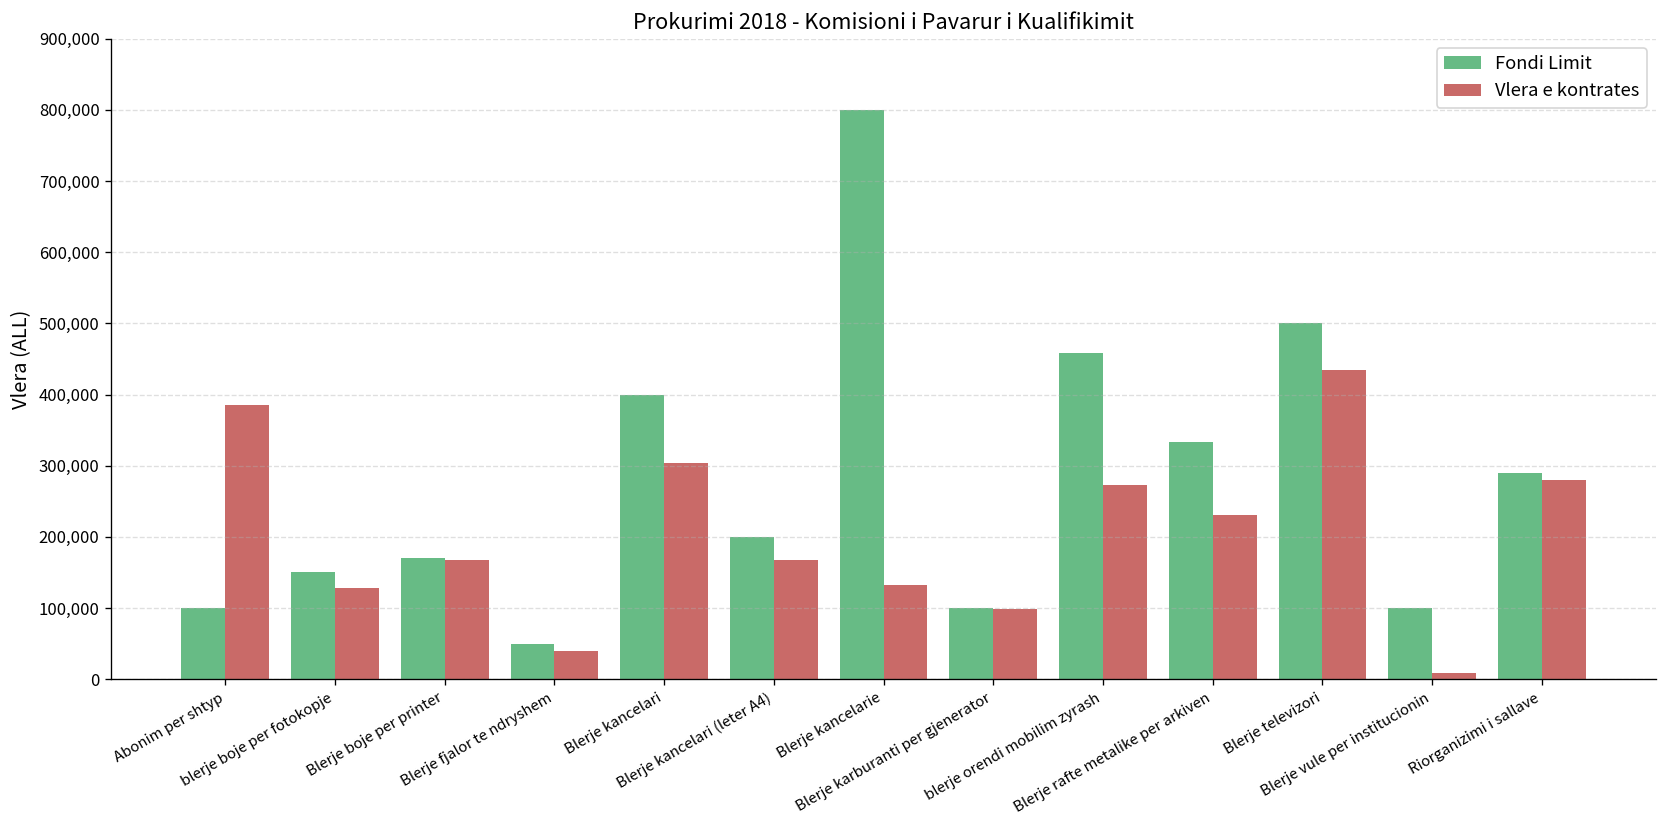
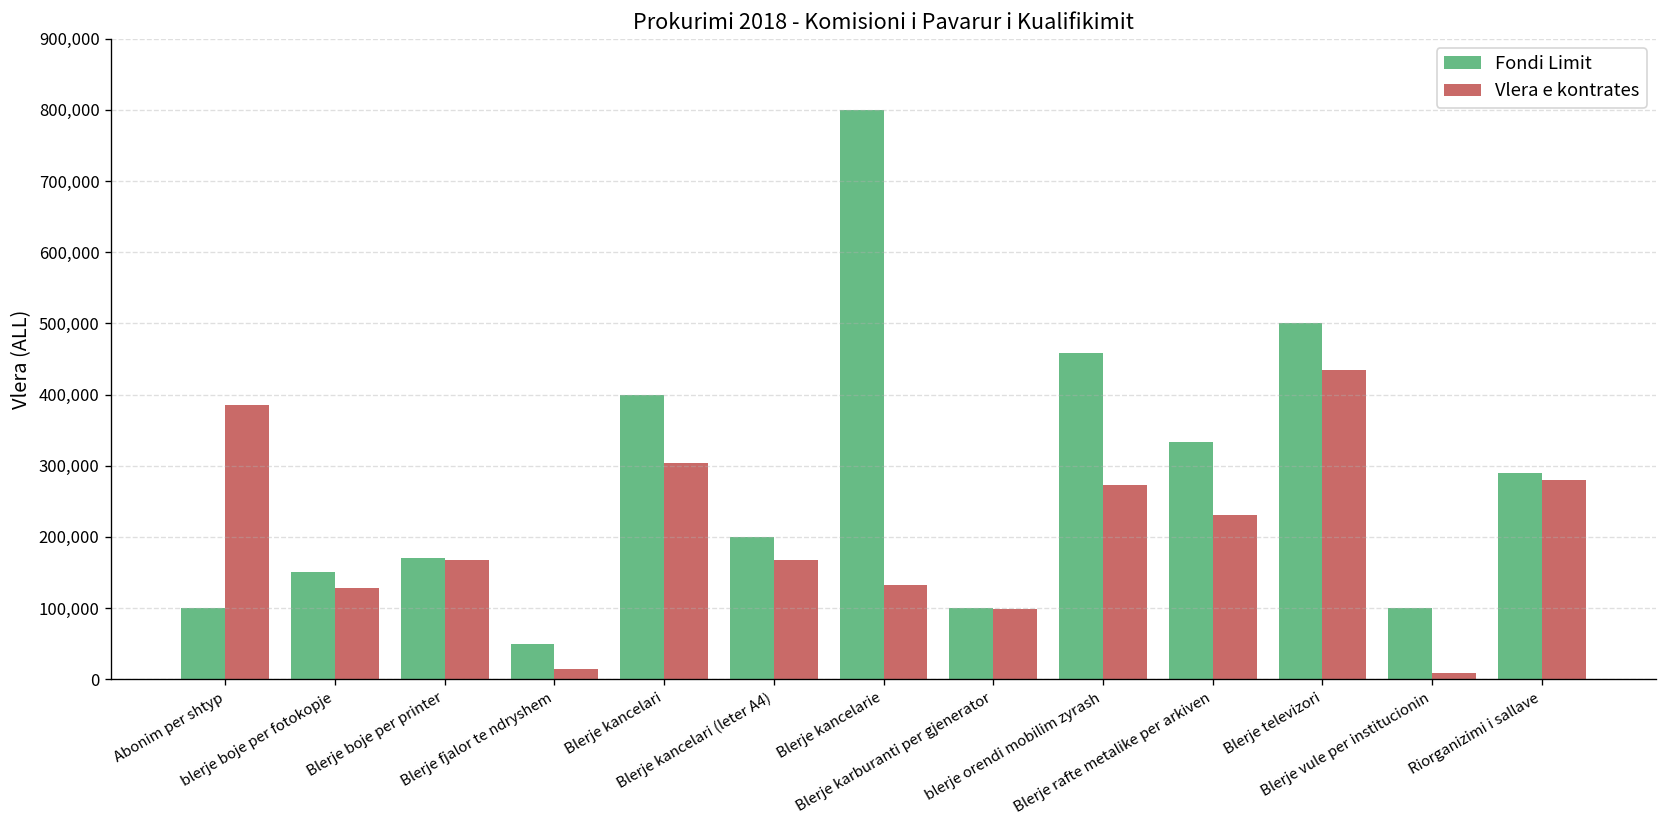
  {
    "Fondi Limit": {
      "Abonim per shtyp": "100,000",
      "blerje boje per fotokopje": "150,000",
      "Blerje boje per printer": "170,000",
      "Blerje fjalor te ndryshem": "50,000",
      "Blerje kancelari": "400,000",
      "Blerje kancelari (leter A4)": "200,000",
      "Blerje kancelarie": "800,000",
      "Blerje karburanti per gjenerator": "100,000",
      "blerje orendi mobilim zyrash": "460,000",
      "Blerje rafte metalike per arkiven": "330,000",
      "Blerje televizori": "500,000",
      "Blerje vule per institucionin": "100,000",
      "Riorganizimi i sallave": "290,000"
    },
    "Vlera e kontrates": {
      "Abonim per shtyp": "390,000",
      "blerje boje per fotokopje": "130,000",
      "Blerje boje per printer": "170,000",
-     "Blerje fjalor te ndryshem": "40,000",
+     "Blerje fjalor te ndryshem": "10,000",
      "Blerje kancelari": "300,000",
      "Blerje kancelari (leter A4)": "170,000",
      "Blerje kancelarie": "130,000",
      "Blerje karburanti per gjenerator": "100,000",
      "blerje orendi mobilim zyrash": "270,000",
      "Blerje rafte metalike per arkiven": "230,000",
      "Blerje televizori": "440,000",
      "Blerje vule per institucionin": "10,000",
      "Riorganizimi i sallave": "280,000"
    }
  }
